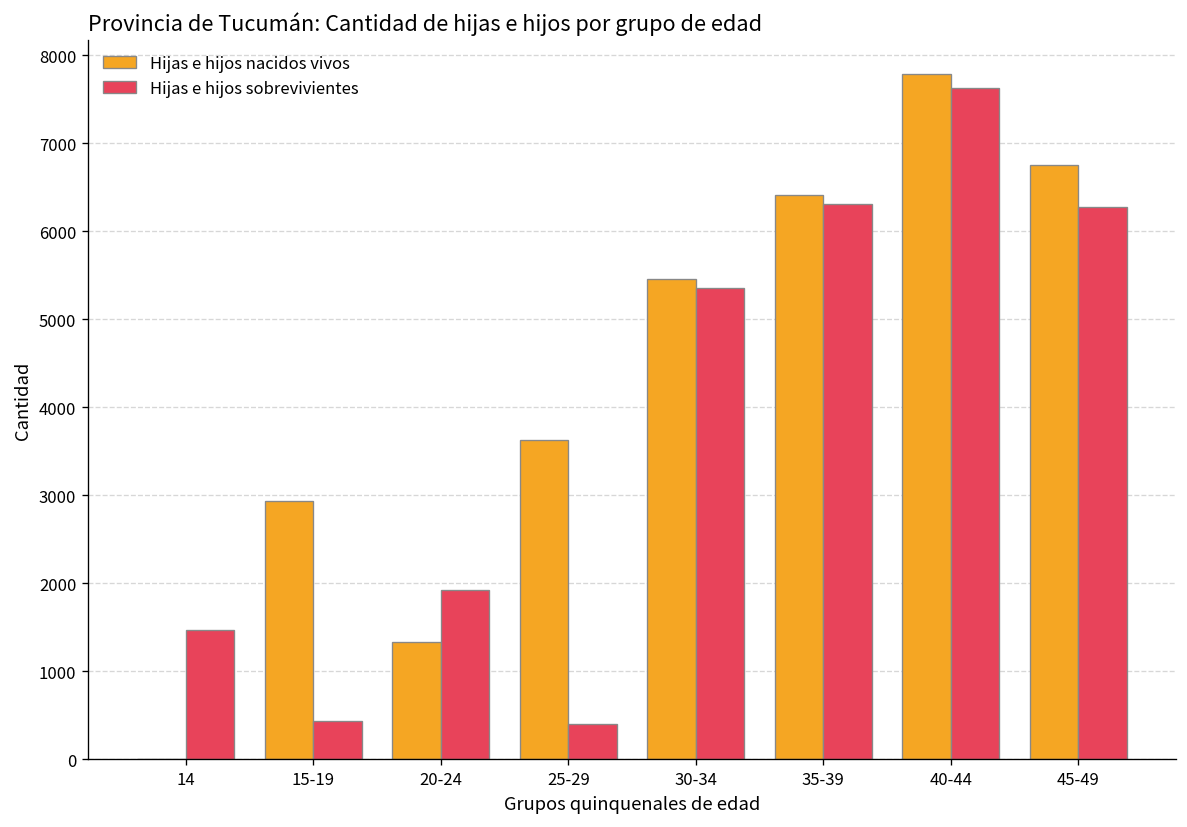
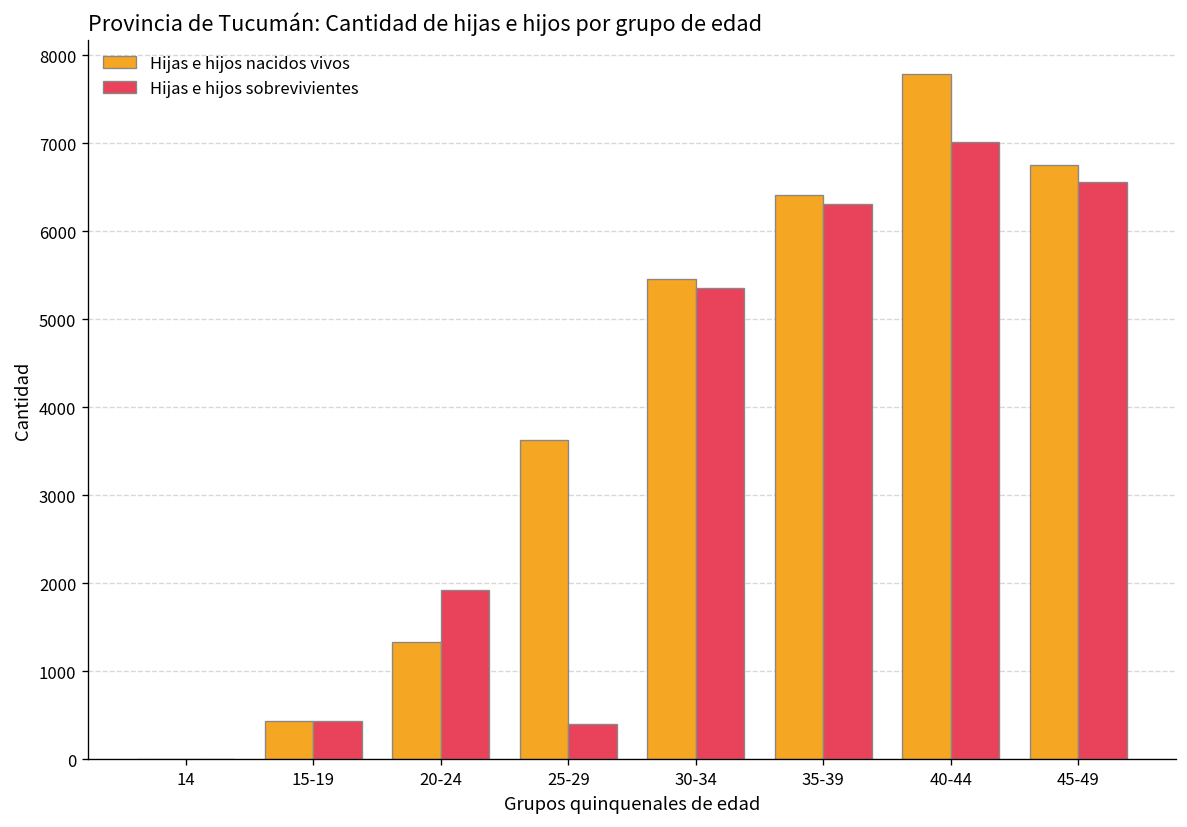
  {
    "Hijas e hijos nacidos vivos": {
-     "15-19": 2900,
+     "15-19": 400,
      "20-24": 1300,
      "25-29": 3600,
      "30-34": 5500,
      "35-39": 6400,
      "40-44": 7800,
      "45-49": 6800
    },
    "Hijas e hijos sobrevivientes": {
-     "14": 1500,
+     "14": 0,
      "15-19": 400,
      "20-24": 1900,
      "25-29": 400,
      "30-34": 5400,
      "35-39": 6300,
-     "40-44": 7600,
-     "45-49": 6300
+     "40-44": 7000,
+     "45-49": 6600
    }
  }
